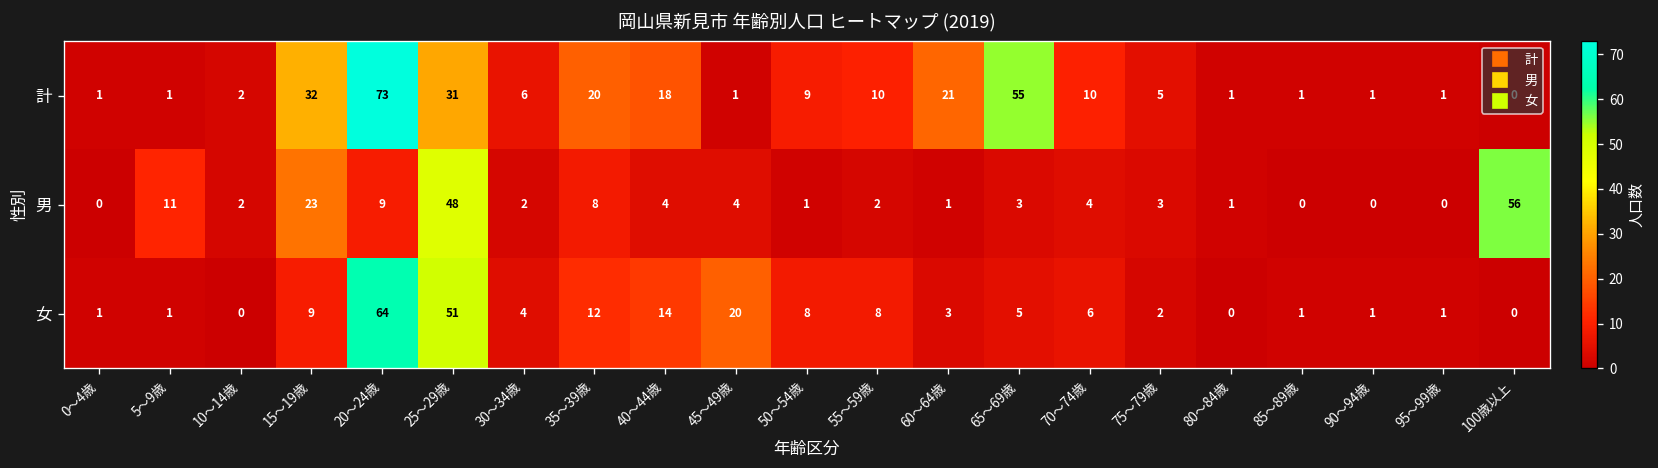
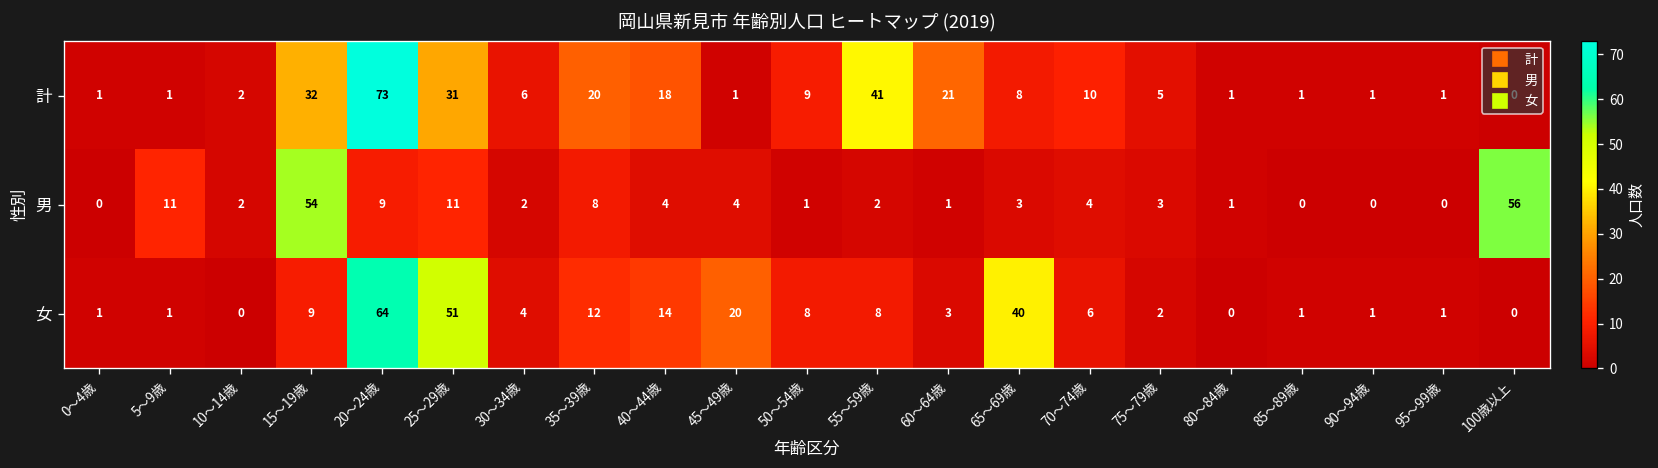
  {
    "計": {
      "0～4歳": 1,
      "5～9歳": 1,
      "10～14歳": 2,
      "15～19歳": 32,
      "20～24歳": 73,
      "25～29歳": 31,
      "30～34歳": 6,
      "35～39歳": 20,
      "40～44歳": 18,
      "45～49歳": 1,
      "50～54歳": 9,
-     "55～59歳": 10,
+     "55～59歳": 41,
      "60～64歳": 21,
-     "65～69歳": 55,
+     "65～69歳": 8,
      "70～74歳": 10,
      "75～79歳": 5,
      "80～84歳": 1,
      "85～89歳": 1,
      "90～94歳": 1,
      "95～99歳": 1
    },
    "男": {
      "0～4歳": 0,
      "5～9歳": 11,
      "10～14歳": 2,
-     "15～19歳": 23,
+     "15～19歳": 54,
      "20～24歳": 9,
-     "25～29歳": 48,
+     "25～29歳": 11,
      "30～34歳": 2,
      "35～39歳": 8,
      "40～44歳": 4,
      "45～49歳": 4,
      "50～54歳": 1,
      "55～59歳": 2,
      "60～64歳": 1,
      "65～69歳": 3,
      "70～74歳": 4,
      "75～79歳": 3,
      "80～84歳": 1,
      "85～89歳": 0,
      "90～94歳": 0,
      "95～99歳": 0,
      "100歳以上": 56
    },
    "女": {
      "0～4歳": 1,
      "5～9歳": 1,
      "10～14歳": 0,
      "15～19歳": 9,
      "20～24歳": 64,
      "25～29歳": 51,
      "30～34歳": 4,
      "35～39歳": 12,
      "40～44歳": 14,
      "45～49歳": 20,
      "50～54歳": 8,
      "55～59歳": 8,
      "60～64歳": 3,
-     "65～69歳": 5,
+     "65～69歳": 40,
      "70～74歳": 6,
      "75～79歳": 2,
      "80～84歳": 0,
      "85～89歳": 1,
      "90～94歳": 1,
      "95～99歳": 1,
      "100歳以上": 0
    }
  }
